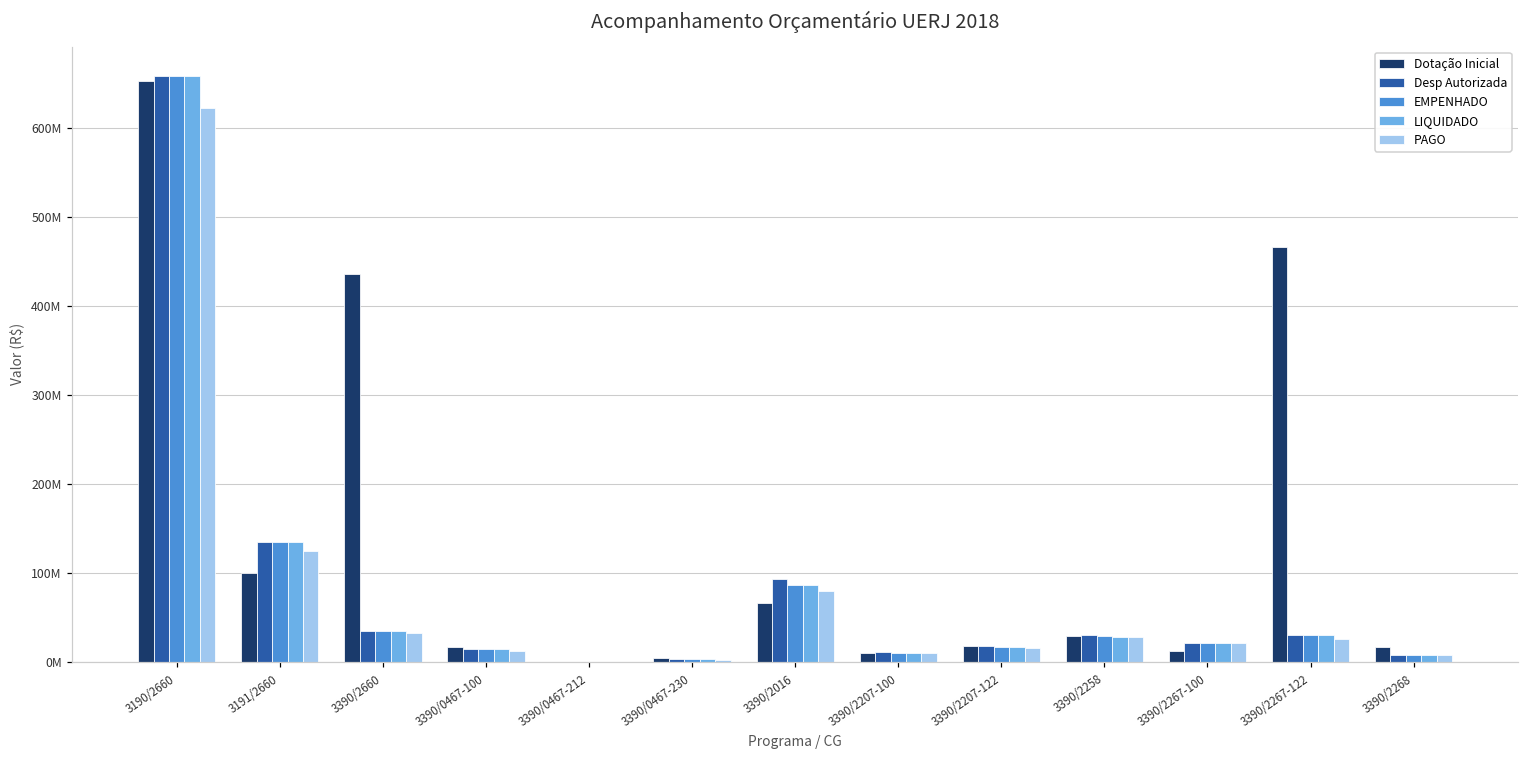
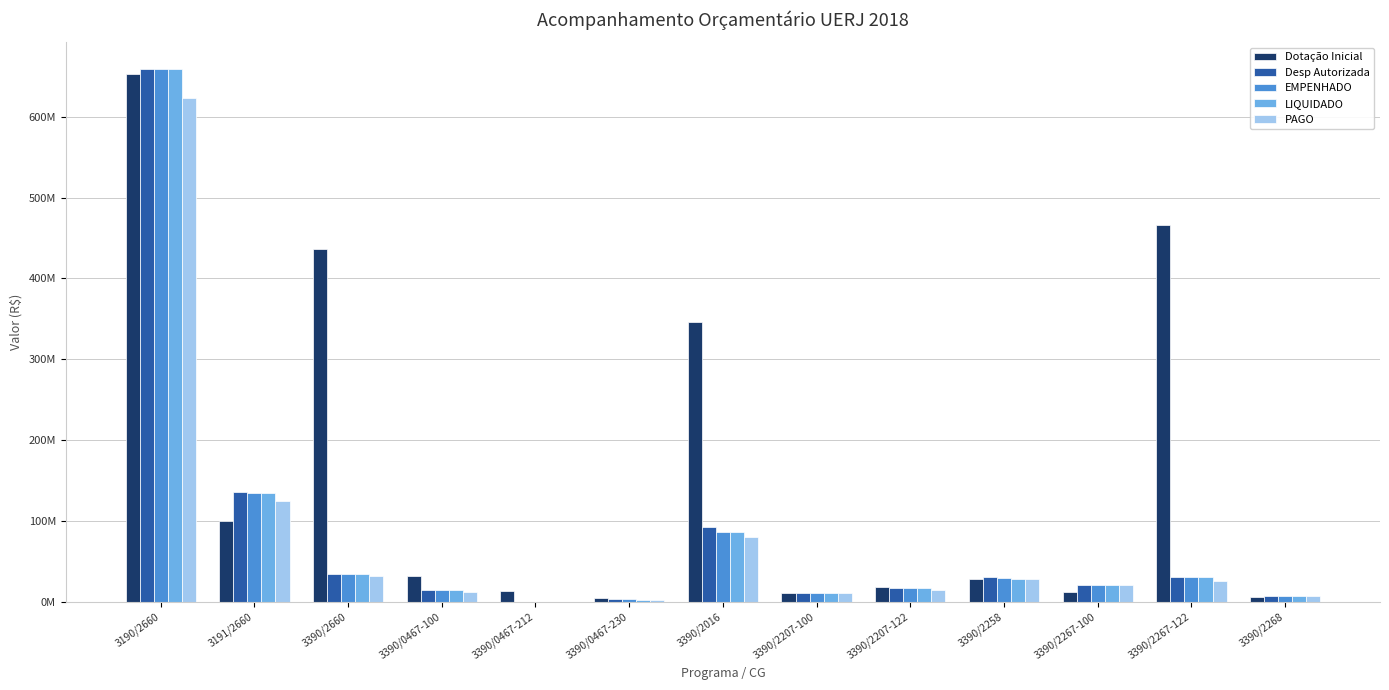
  {
    "Dotação Inicial": {
      "3190/2660": 650000000,
      "3191/2660": 100000000,
      "3390/2660": 440000000,
-     "3390/0467-100": 20000000,
-     "3390/0467-212": 0,
+     "3390/0467-100": 30000000,
+     "3390/0467-212": 10000000,
      "3390/0467-230": 0,
-     "3390/2016": 70000000,
+     "3390/2016": 350000000,
      "3390/2207-100": 10000000,
      "3390/2207-122": 20000000,
      "3390/2258": 30000000,
      "3390/2267-100": 10000000,
      "3390/2267-122": 470000000,
-     "3390/2268": 20000000
+     "3390/2268": 10000000
    },
    "Desp Autorizada": {
      "3190/2660": 660000000,
      "3191/2660": 140000000,
      "3390/2660": 40000000,
      "3390/0467-100": 20000000,
      "3390/0467-230": 0,
      "3390/2016": 90000000,
      "3390/2207-100": 10000000,
      "3390/2207-122": 20000000,
      "3390/2258": 30000000,
      "3390/2267-100": 20000000,
      "3390/2267-122": 30000000,
      "3390/2268": 10000000
    }
  }
